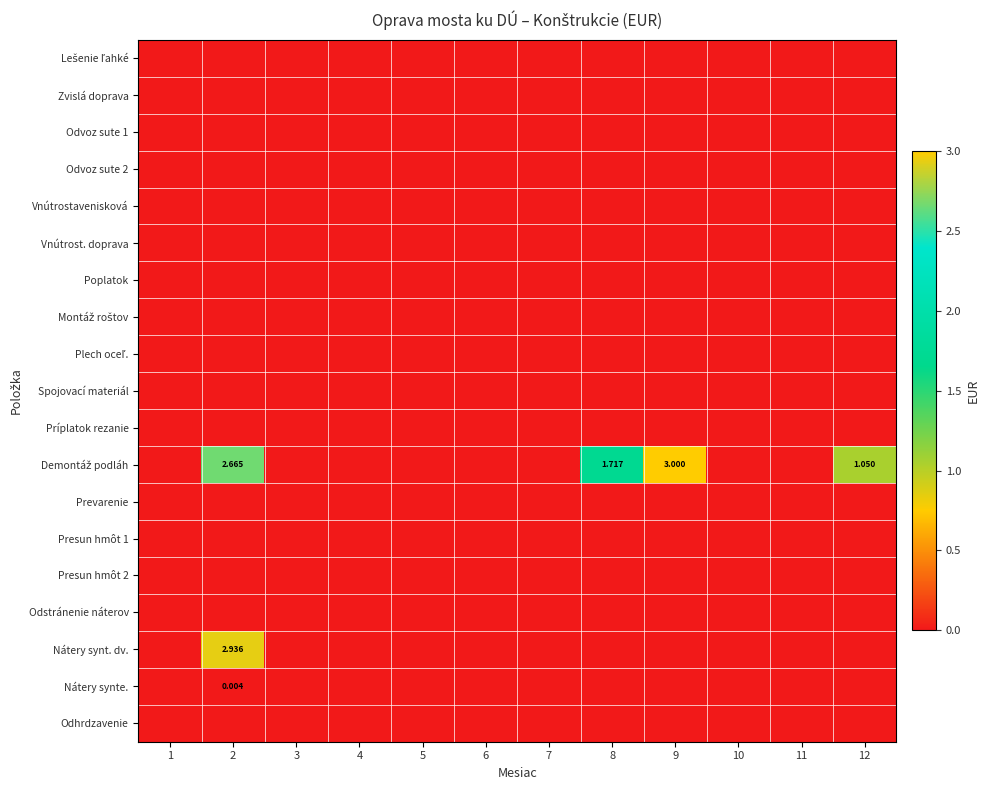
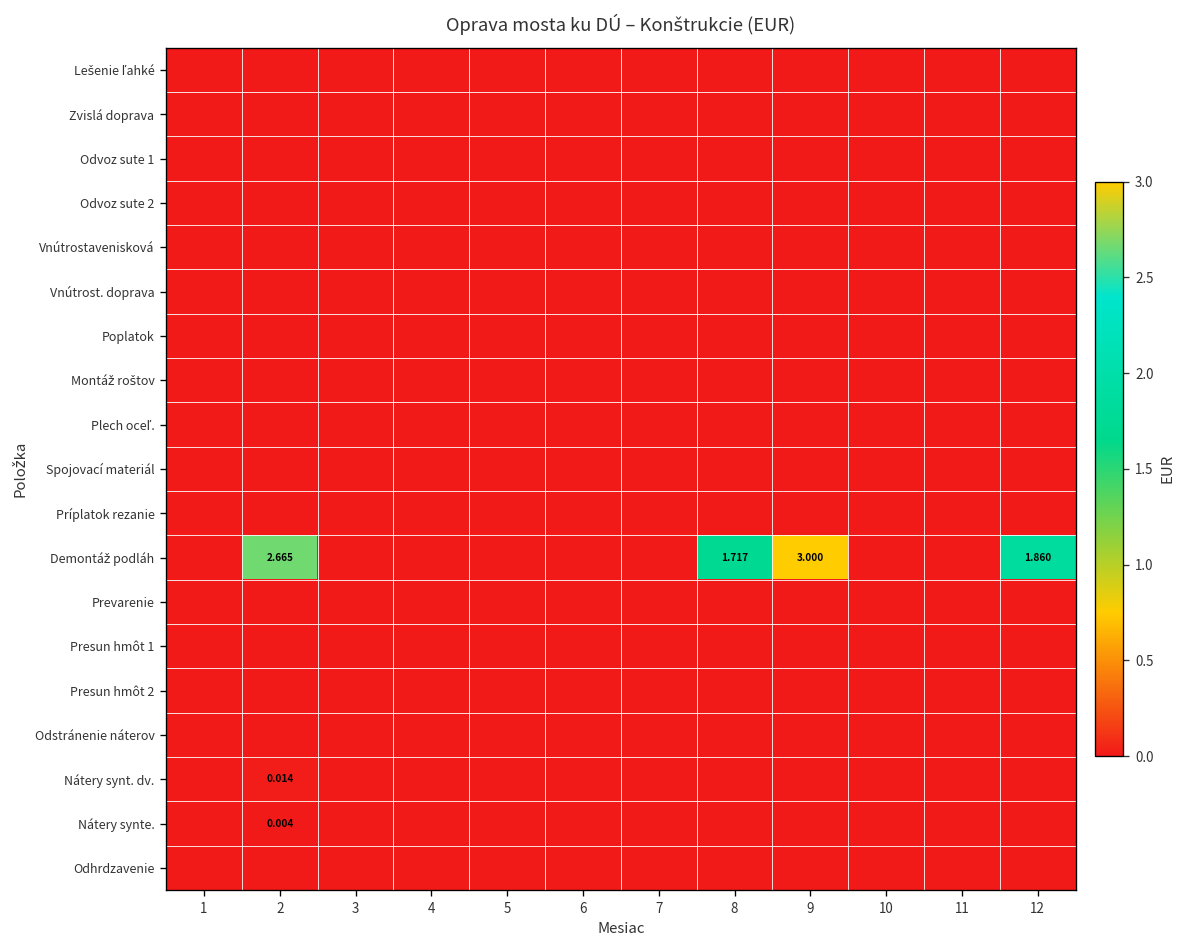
  {
    "Demontáž podláh": {
      "2": 2.665,
      "8": 1.717,
      "9": 3.000,
-     "12": 1.050
+     "12": 1.860
    },
    "Nátery synt. dv.": {
-     "2": 2.936
+     "2": 0.014
    },
    "Nátery synte.": {
      "2": 0.004
    }
  }
